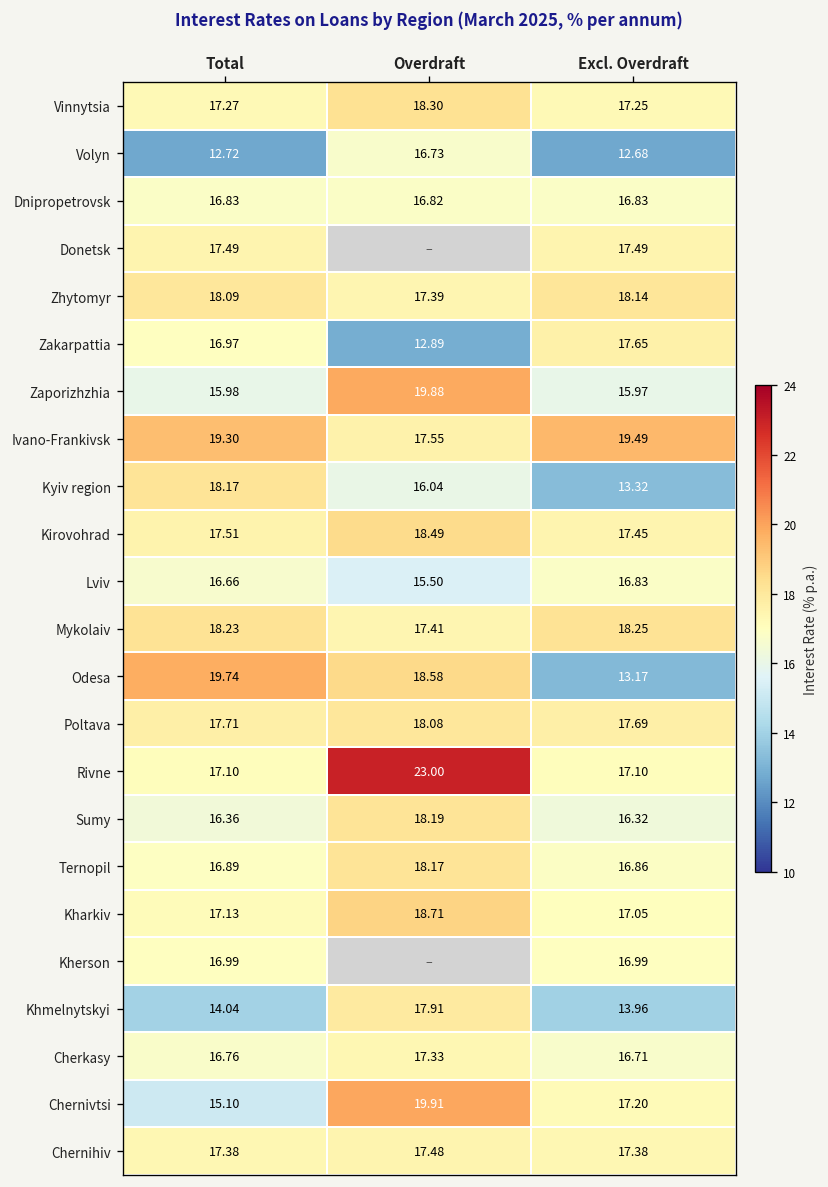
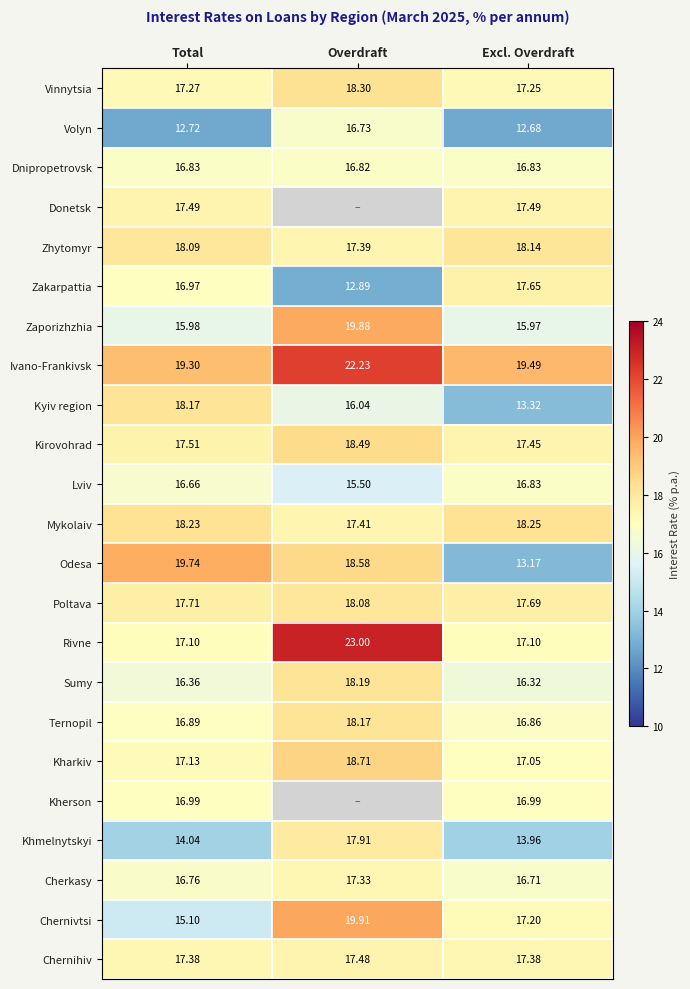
  {
    "Vinnytsia": {
      "Total": 17.27,
      "Overdraft": 18.30,
      "Excl. Overdraft": 17.25
    },
    "Volyn": {
      "Total": 12.72,
      "Overdraft": 16.73,
      "Excl. Overdraft": 12.68
    },
    "Dnipropetrovsk": {
      "Total": 16.83,
      "Overdraft": 16.82,
      "Excl. Overdraft": 16.83
    },
    "Donetsk": {
      "Total": 17.49,
      "Excl. Overdraft": 17.49
    },
    "Zhytomyr": {
      "Total": 18.09,
      "Overdraft": 17.39,
      "Excl. Overdraft": 18.14
    },
    "Zakarpattia": {
      "Total": 16.97,
      "Overdraft": 12.89,
      "Excl. Overdraft": 17.65
    },
    "Zaporizhzhia": {
      "Total": 15.98,
      "Overdraft": 19.88,
      "Excl. Overdraft": 15.97
    },
    "Ivano-Frankivsk": {
      "Total": 19.30,
-     "Overdraft": 17.55,
+     "Overdraft": 22.23,
      "Excl. Overdraft": 19.49
    },
    "Kyiv region": {
      "Total": 18.17,
      "Overdraft": 16.04,
      "Excl. Overdraft": 13.32
    },
    "Kirovohrad": {
      "Total": 17.51,
      "Overdraft": 18.49,
      "Excl. Overdraft": 17.45
    },
    "Lviv": {
      "Total": 16.66,
      "Overdraft": 15.50,
      "Excl. Overdraft": 16.83
    },
    "Mykolaiv": {
      "Total": 18.23,
      "Overdraft": 17.41,
      "Excl. Overdraft": 18.25
    },
    "Odesa": {
      "Total": 19.74,
      "Overdraft": 18.58,
      "Excl. Overdraft": 13.17
    },
    "Poltava": {
      "Total": 17.71,
      "Overdraft": 18.08,
      "Excl. Overdraft": 17.69
    },
    "Rivne": {
      "Total": 17.10,
      "Overdraft": 23.00,
      "Excl. Overdraft": 17.10
    },
    "Sumy": {
      "Total": 16.36,
      "Overdraft": 18.19,
      "Excl. Overdraft": 16.32
    },
    "Ternopil": {
      "Total": 16.89,
      "Overdraft": 18.17,
      "Excl. Overdraft": 16.86
    },
    "Kharkiv": {
      "Total": 17.13,
      "Overdraft": 18.71,
      "Excl. Overdraft": 17.05
    },
    "Kherson": {
      "Total": 16.99,
      "Excl. Overdraft": 16.99
    },
    "Khmelnytskyi": {
      "Total": 14.04,
      "Overdraft": 17.91,
      "Excl. Overdraft": 13.96
    },
    "Cherkasy": {
      "Total": 16.76,
      "Overdraft": 17.33,
      "Excl. Overdraft": 16.71
    },
    "Chernivtsi": {
      "Total": 15.10,
      "Overdraft": 19.91,
      "Excl. Overdraft": 17.20
    },
    "Chernihiv": {
      "Total": 17.38,
      "Overdraft": 17.48,
      "Excl. Overdraft": 17.38
    }
  }
